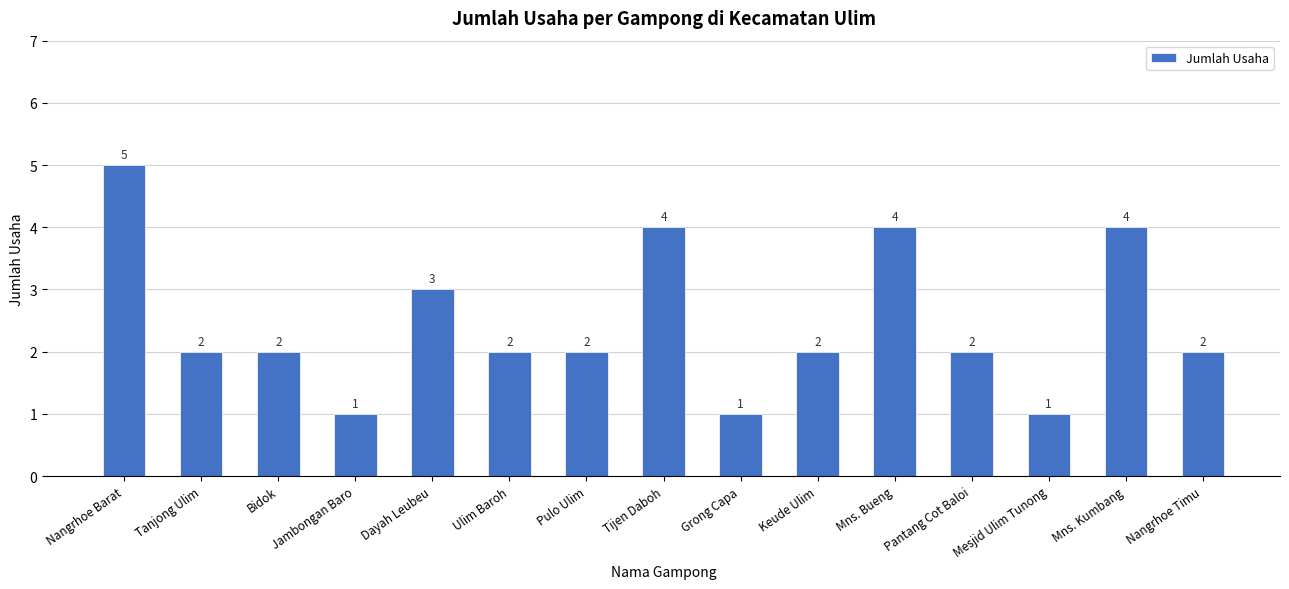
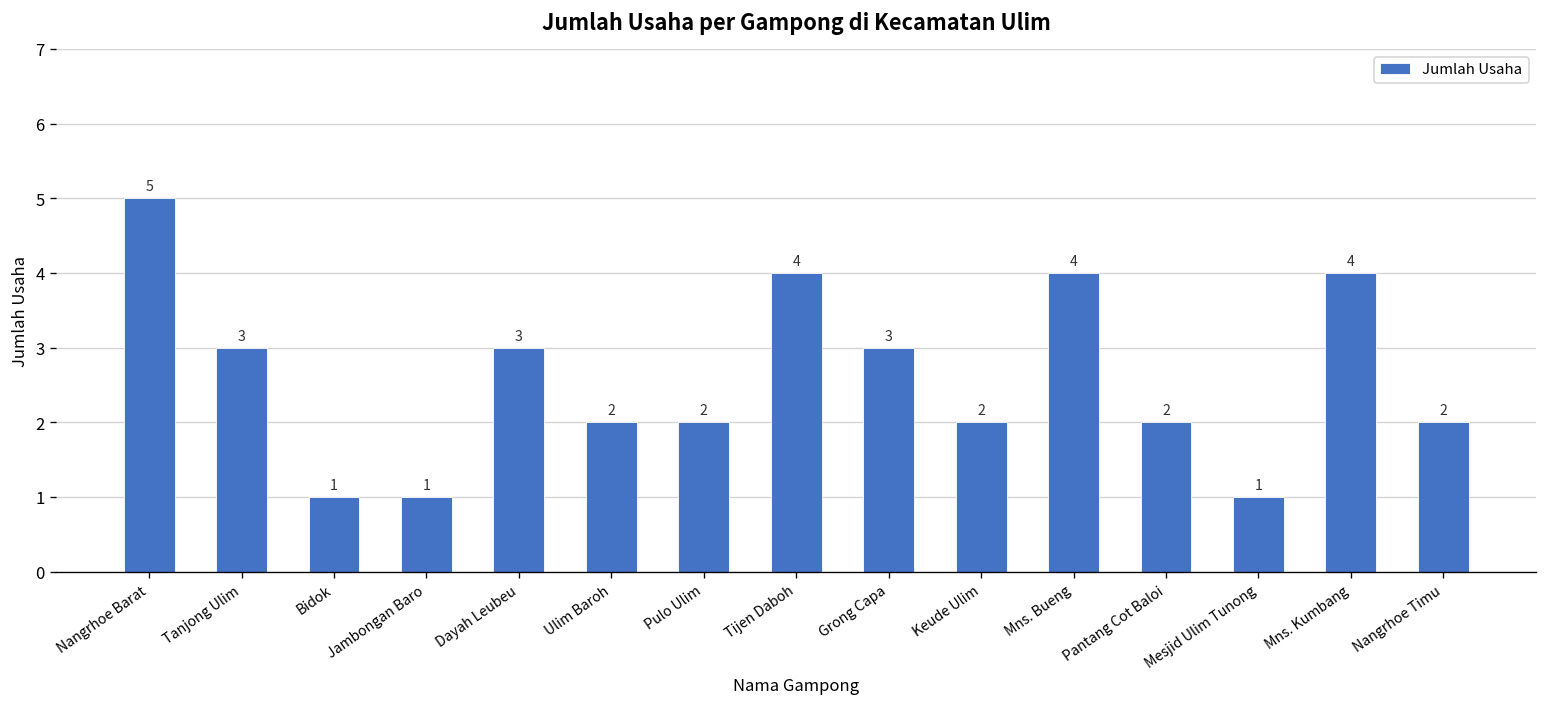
  {
    "Nangrhoe Barat": 5,
-   "Tanjong Ulim": 2,
-   "Bidok": 2,
+   "Tanjong Ulim": 3,
+   "Bidok": 1,
    "Jambongan Baro": 1,
    "Dayah Leubeu": 3,
    "Ulim Baroh": 2,
    "Pulo Ulim": 2,
    "Tijen Daboh": 4,
-   "Grong Capa": 1,
+   "Grong Capa": 3,
    "Keude Ulim": 2,
    "Mns. Bueng": 4,
    "Pantang Cot Baloi": 2,
    "Mesjid Ulim Tunong": 1,
    "Mns. Kumbang": 4,
    "Nangrhoe Timu": 2
  }
